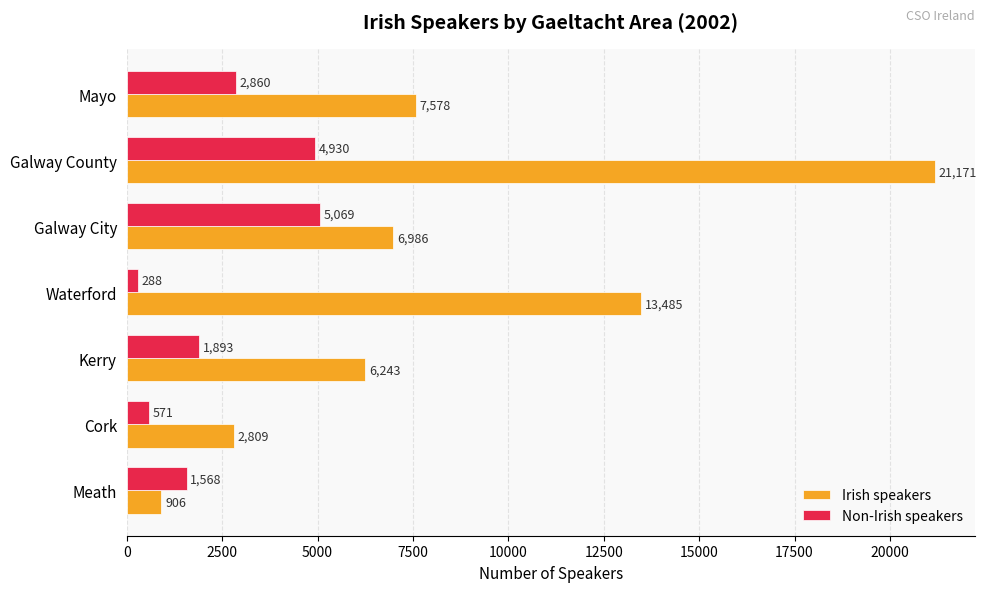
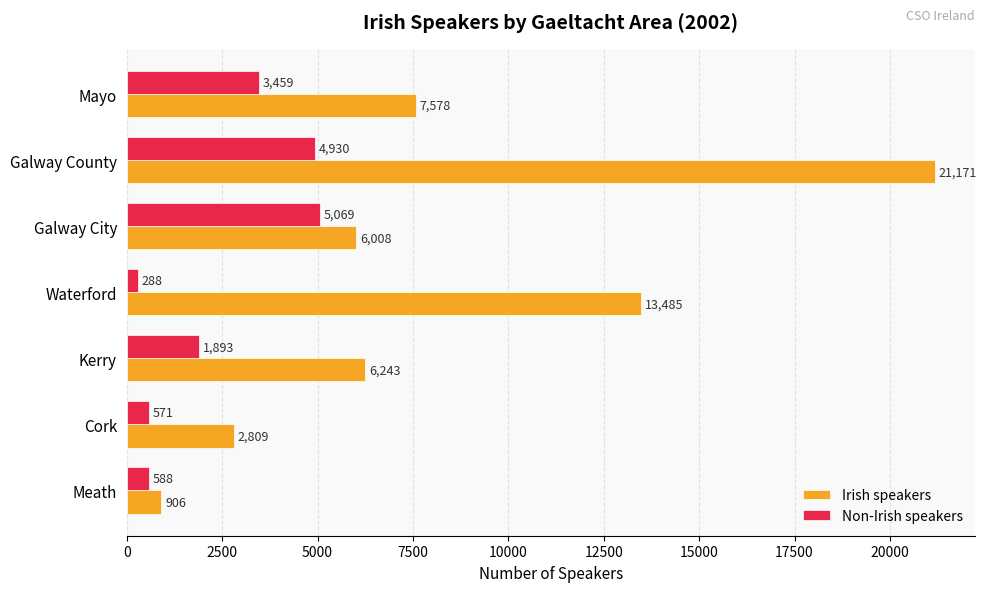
  {
    "Irish speakers": {
      "Mayo": "7,578",
      "Galway County": "21,171",
-     "Galway City": "6,986",
+     "Galway City": "6,008",
      "Waterford": "13,485",
      "Kerry": "6,243",
      "Cork": "2,809",
      "Meath": "906"
    },
    "Non-Irish speakers": {
-     "Mayo": "2,860",
+     "Mayo": "3,459",
      "Galway County": "4,930",
      "Galway City": "5,069",
      "Waterford": "288",
      "Kerry": "1,893",
      "Cork": "571",
-     "Meath": "1,568"
+     "Meath": "588"
    }
  }
